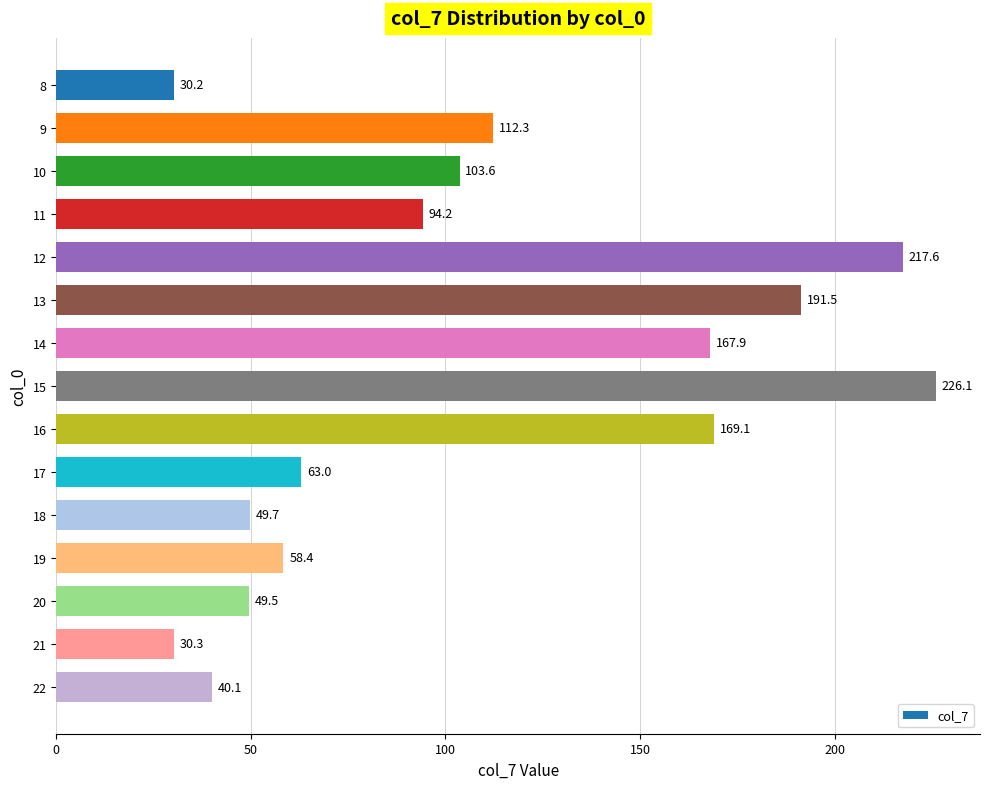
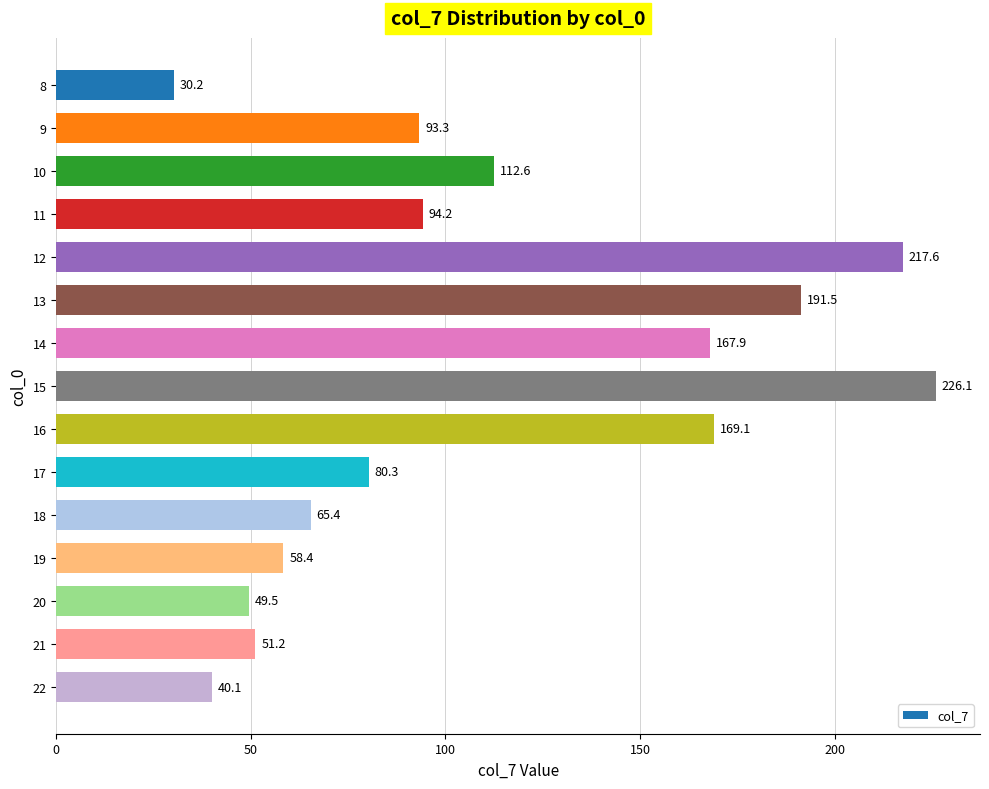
  {
    "8": 30.2,
-   "9": 112.3,
-   "10": 103.6,
+   "9": 93.3,
+   "10": 112.6,
    "11": 94.2,
    "12": 217.6,
    "13": 191.5,
    "14": 167.9,
    "15": 226.1,
    "16": 169.1,
-   "17": 63.0,
-   "18": 49.7,
+   "17": 80.3,
+   "18": 65.4,
    "19": 58.4,
    "20": 49.5,
-   "21": 30.3,
+   "21": 51.2,
    "22": 40.1
  }
